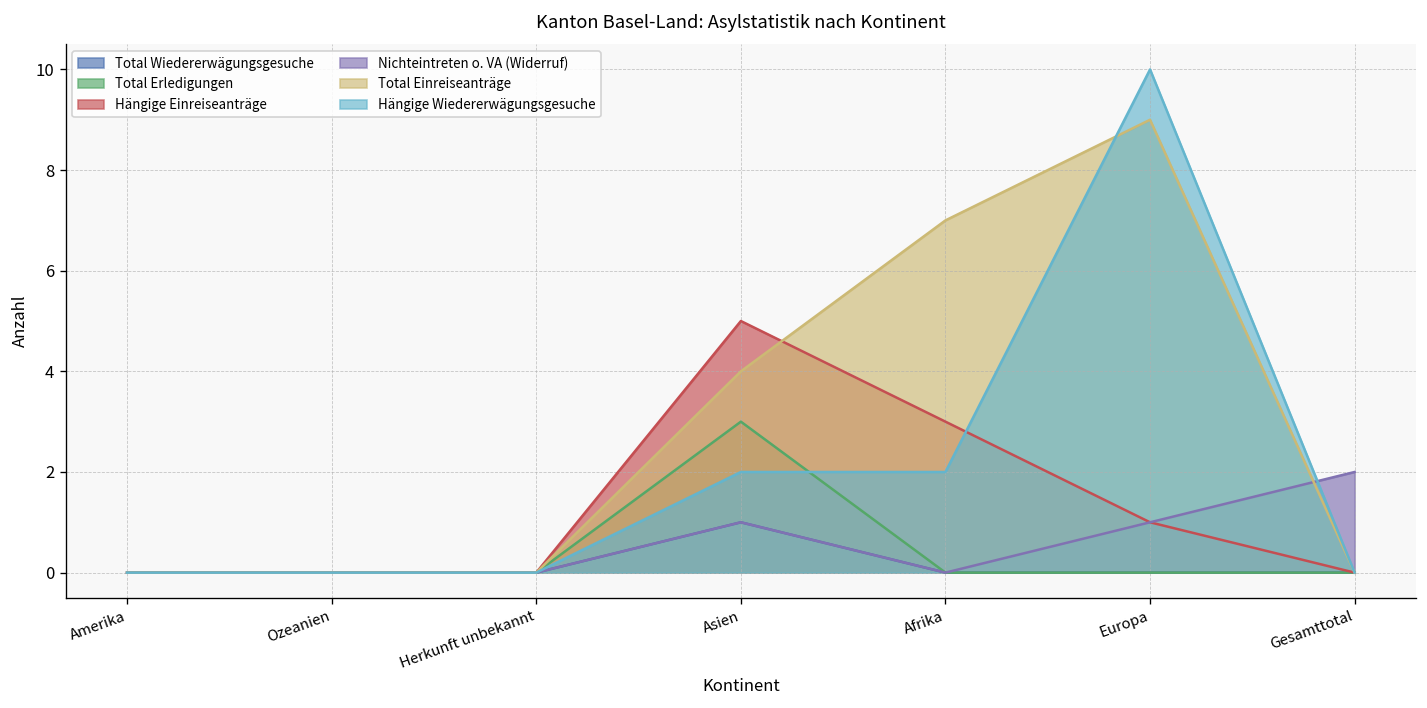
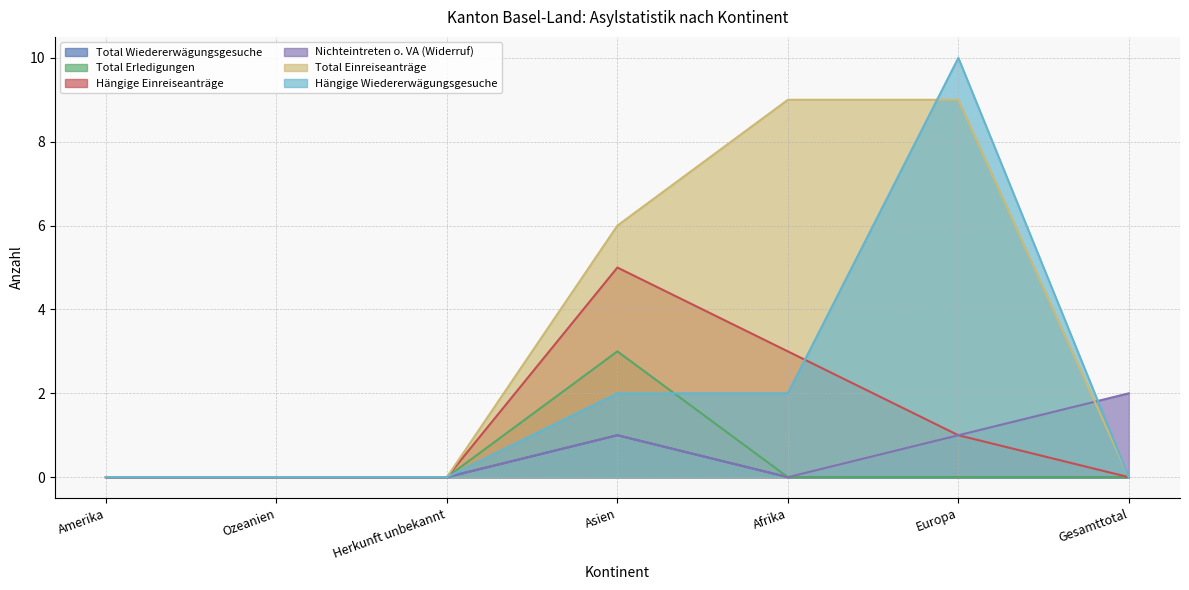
  {
    "Total Erledigungen": {
      "Asien": 3
    },
    "Hängige Einreiseanträge": {
      "Asien": 5,
      "Afrika": 3
    },
    "Total Einreiseanträge": {
-     "Asien": 4,
-     "Afrika": 7,
+     "Asien": 6,
+     "Afrika": 9,
      "Europa": 9
    },
    "Hängige Wiedererwägungsgesuche": {
      "Asien": 2,
      "Afrika": 2,
      "Europa": 10
    }
  }
